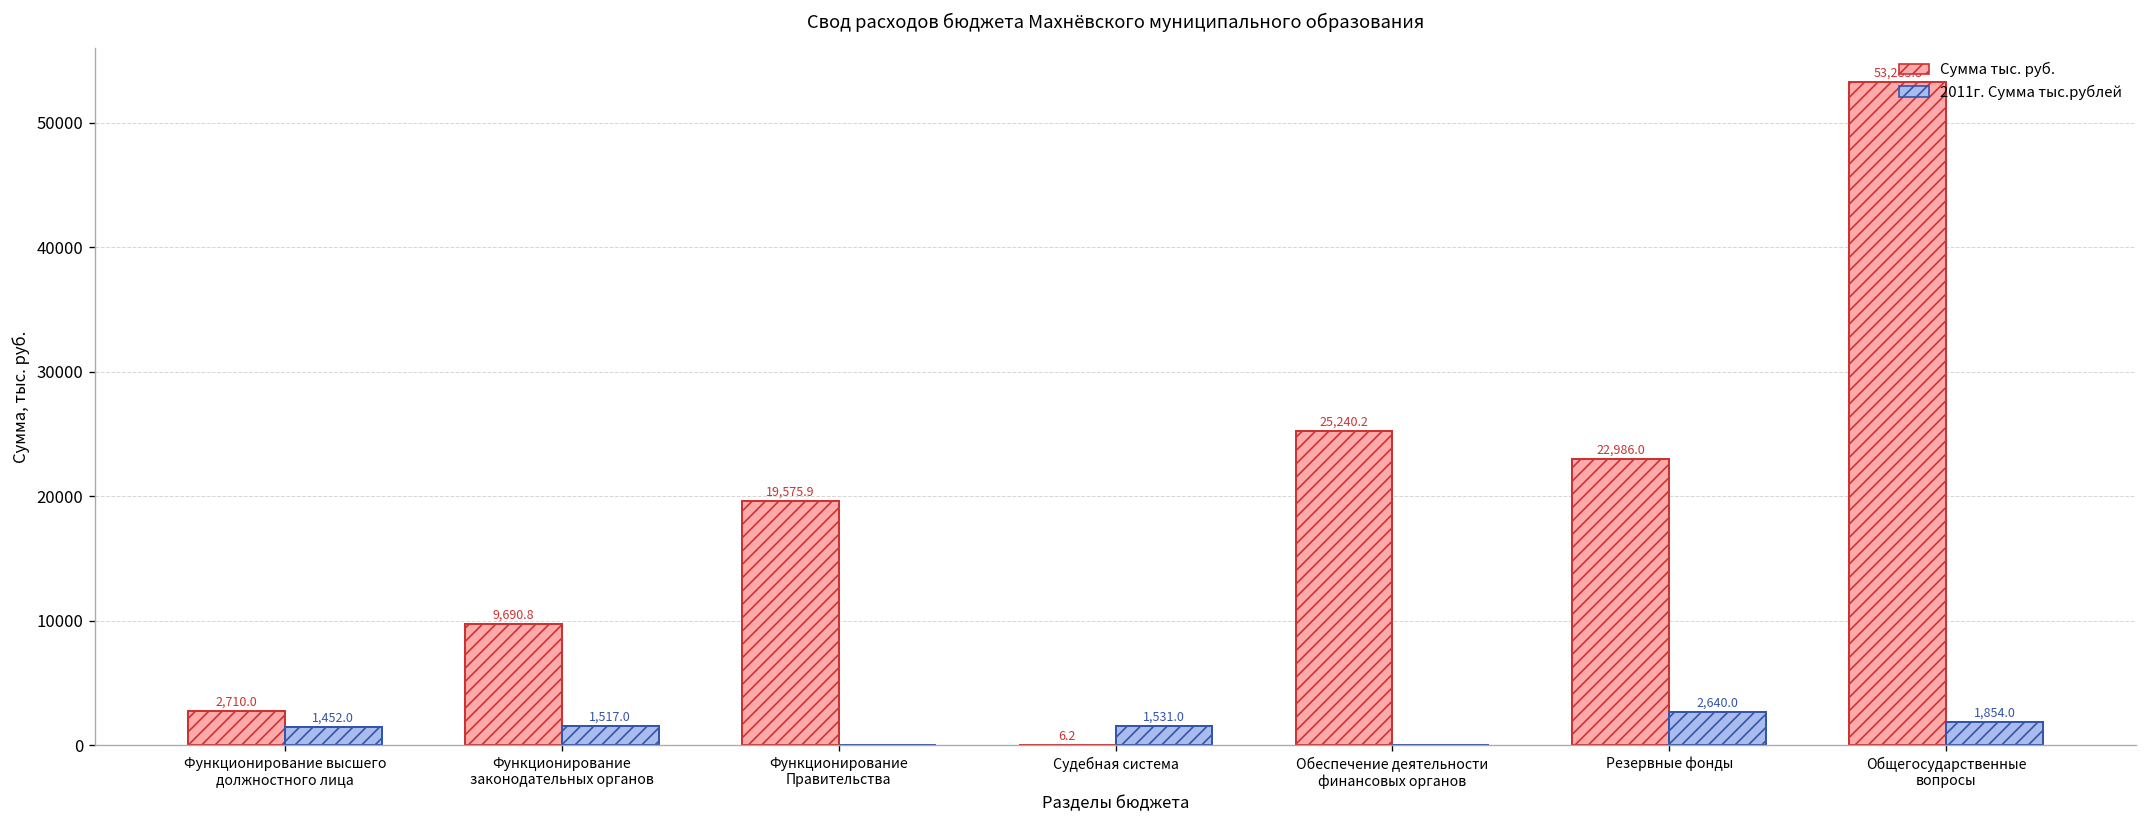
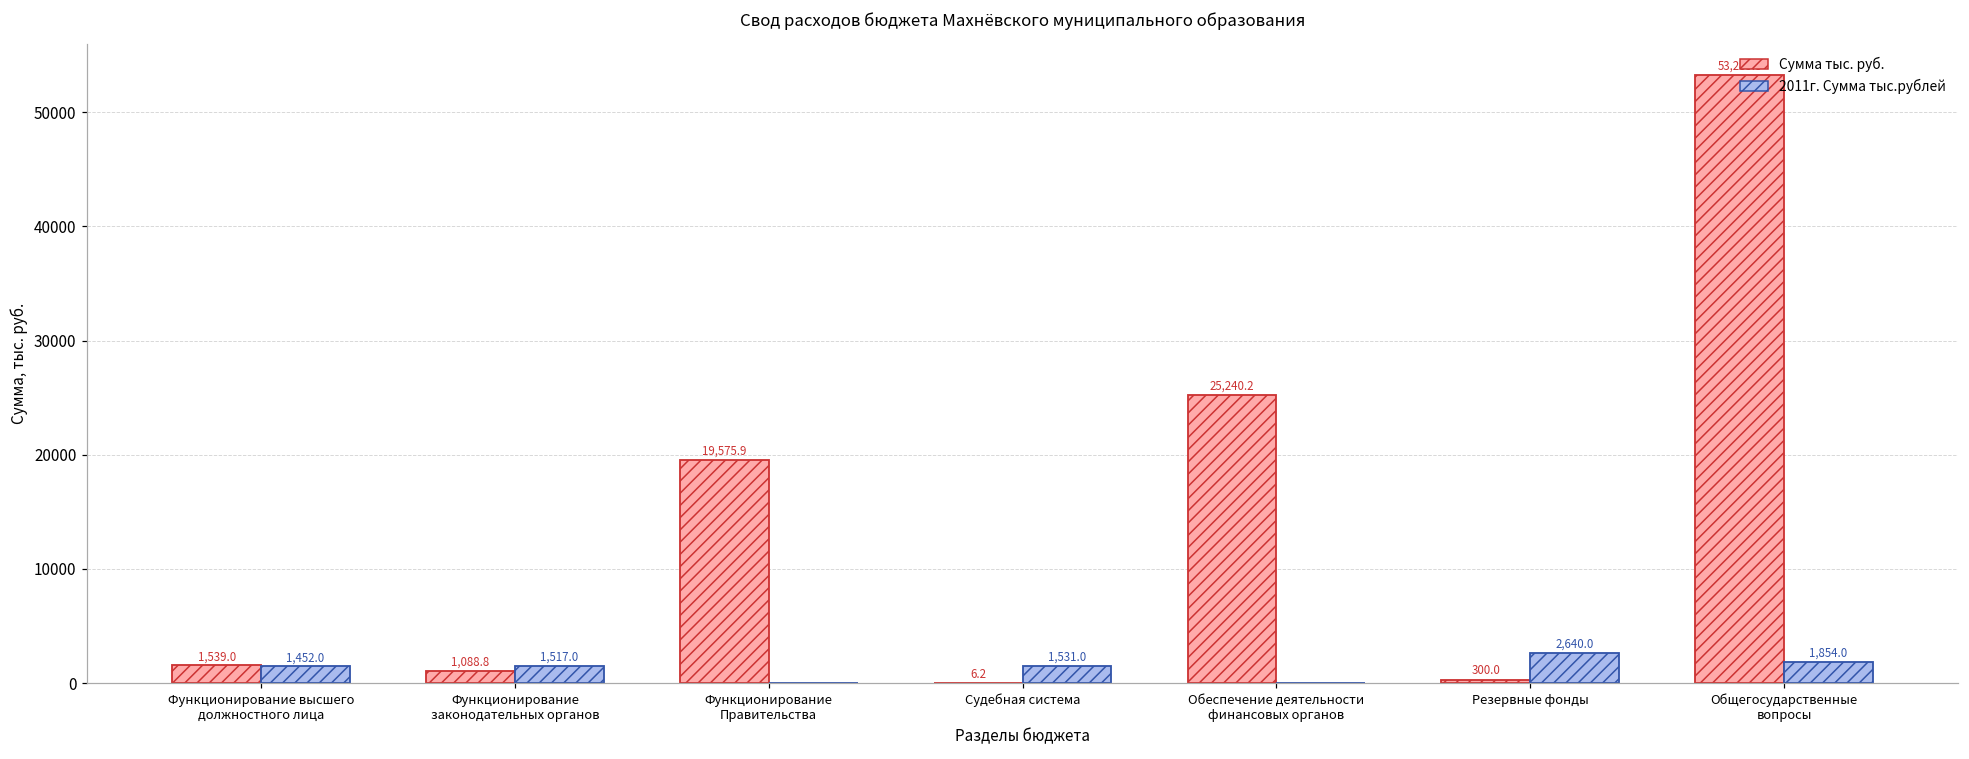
  {
    "Сумма тыс. руб.": {
-     "Функционирование высшего должностного лица": "2,710.0",
-     "Функционирование законодательных органов": "9,690.8",
+     "Функционирование высшего должностного лица": "1,539.0",
+     "Функционирование законодательных органов": "1,088.8",
      "Функционирование Правительства": "19,575.9",
      "Судебная система": "6.2",
      "Обеспечение деятельности финансовых органов": "25,240.2",
-     "Резервные фонды": "22,986.0",
+     "Резервные фонды": "300.0",
      "Общегосударственные вопросы": "53,285.8"
    },
    "2011г. Сумма тыс.рублей": {
      "Функционирование высшего должностного лица": "1,452.0",
      "Функционирование законодательных органов": "1,517.0",
      "Судебная система": "1,531.0",
      "Резервные фонды": "2,640.0",
      "Общегосударственные вопросы": "1,854.0"
    }
  }
